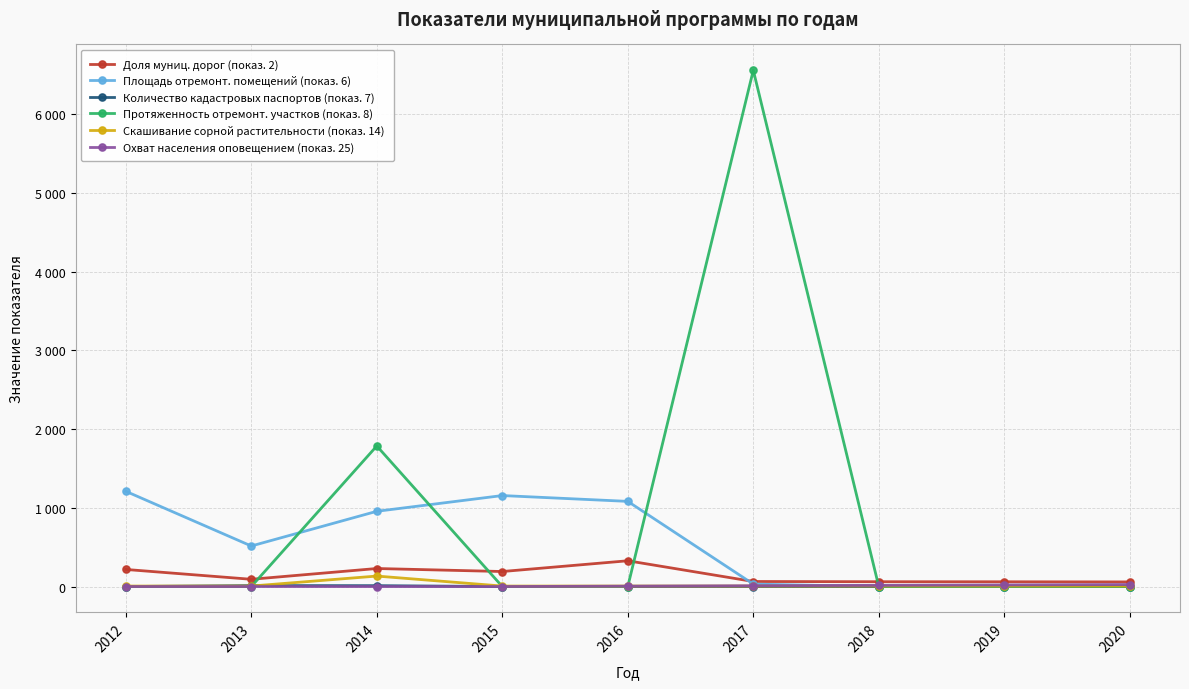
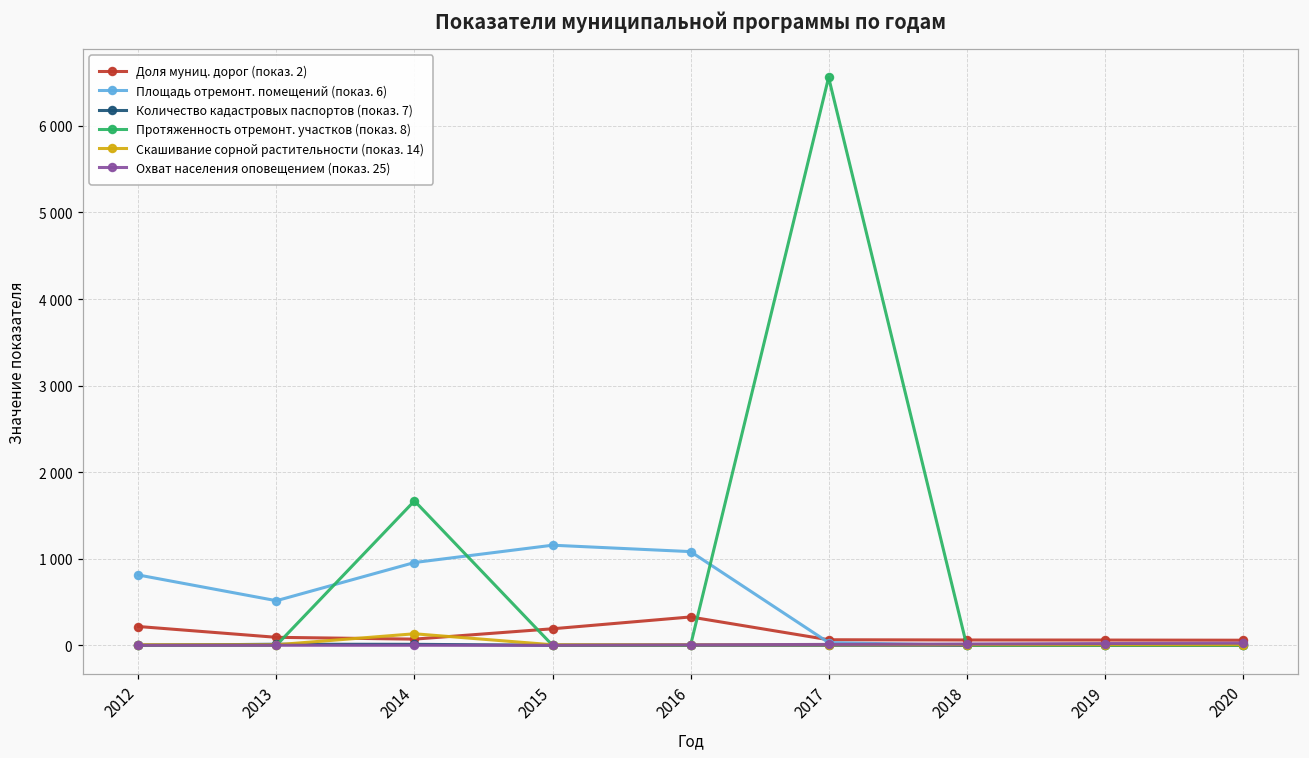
  {
    "Доля муниц. дорог (показ. 2)": {
      "2012": 200,
      "2013": 100,
-     "2014": 200,
+     "2014": 100,
      "2015": 200,
      "2016": 300,
      "2017": 100,
      "2018": 100,
      "2019": 100,
      "2020": 100
    },
    "Площадь отремонт. помещений (показ. 6)": {
-     "2012": 1200,
+     "2012": 800,
      "2013": 500,
      "2014": 1000,
      "2015": 1200,
      "2016": 1100
    },
    "Протяженность отремонт. участков (показ. 8)": {
-     "2014": 1800,
+     "2014": 1700,
      "2017": 6600
    },
    "Скашивание сорной растительности (показ. 14)": {
      "2014": 100
    }
  }
